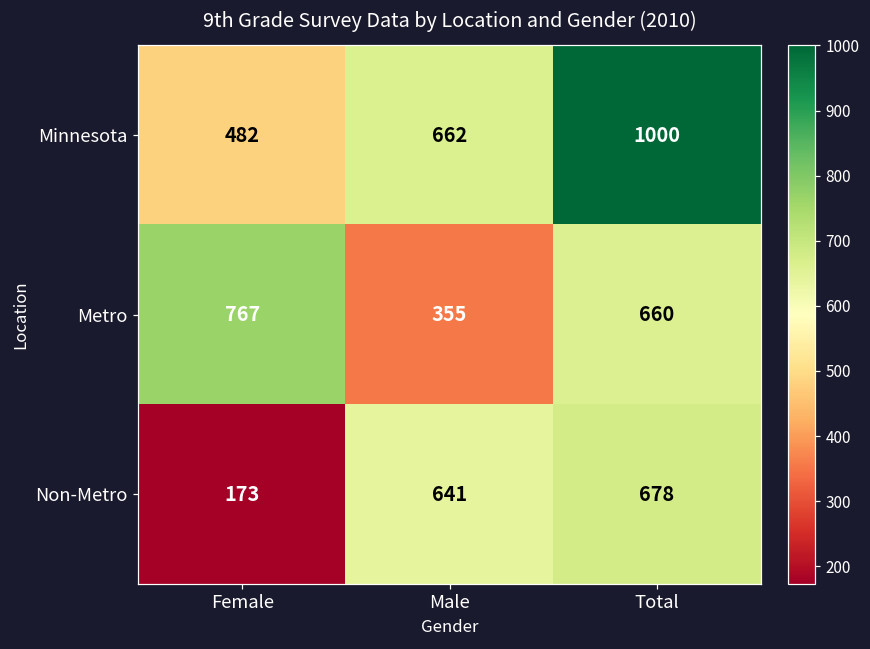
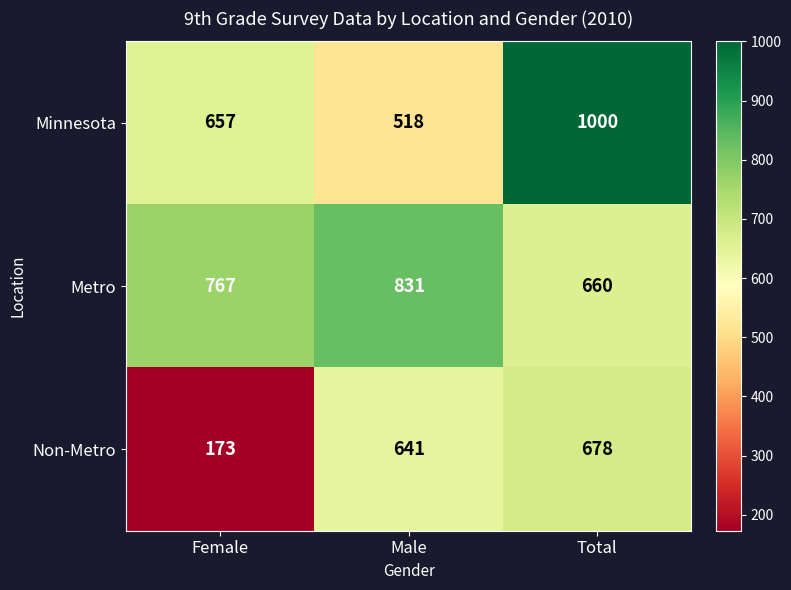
  {
    "Minnesota": {
-     "Female": 482,
-     "Male": 662,
+     "Female": 657,
+     "Male": 518,
      "Total": 1000
    },
    "Metro": {
      "Female": 767,
-     "Male": 355,
+     "Male": 831,
      "Total": 660
    },
    "Non-Metro": {
      "Female": 173,
      "Male": 641,
      "Total": 678
    }
  }
